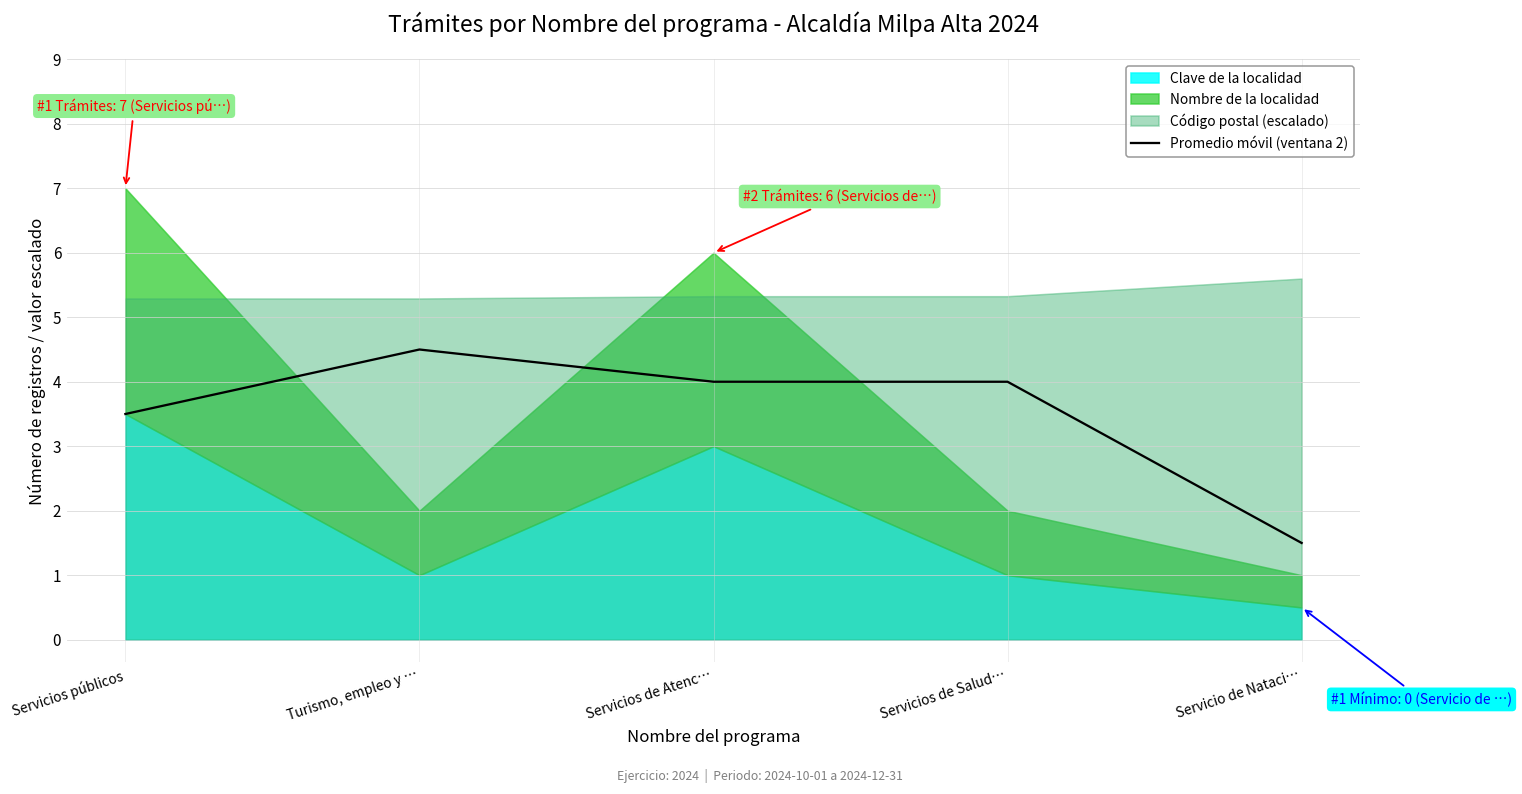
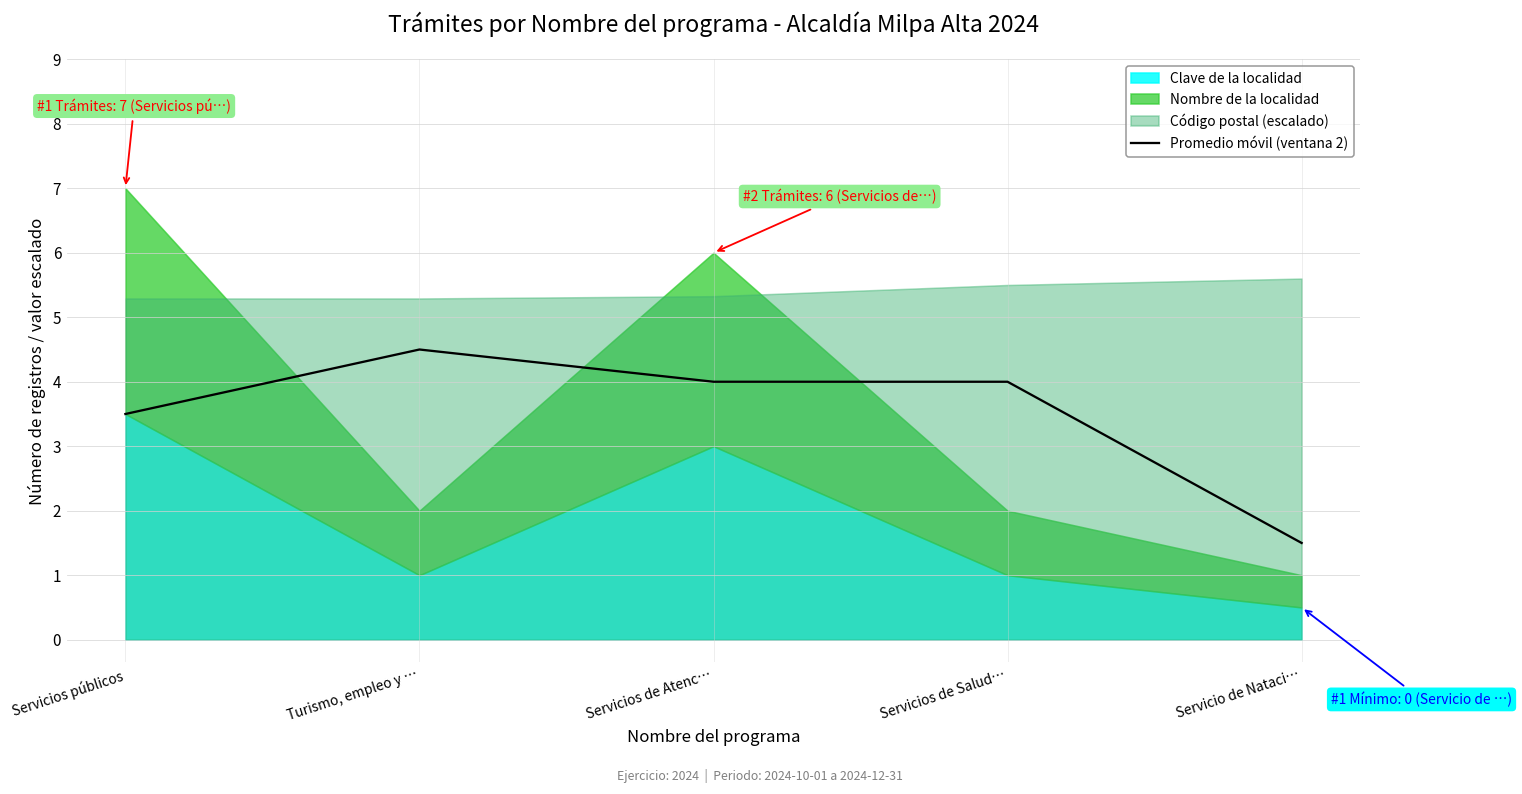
  {
    "Promedio móvil (ventana 2)": {
      "Turismo, empleo y …": 4.5,
      "Servicios de Atenc…": 4.0,
      "Servicios de Salud…": 4.0,
      "Servicio de Nataci…": 1.5
    },
    "Clave de la localidad": {
      "Turismo, empleo y …": 1.0,
      "Servicios de Atenc…": 3.0,
      "Servicios de Salud…": 1.0
    },
    "Código postal (escalado)": {
      "Servicios públicos": 5.3,
      "Turismo, empleo y …": 5.3,
      "Servicios de Atenc…": 5.3,
-     "Servicios de Salud…": 5.3,
+     "Servicios de Salud…": 5.5,
      "Servicio de Nataci…": 5.6
    }
  }
